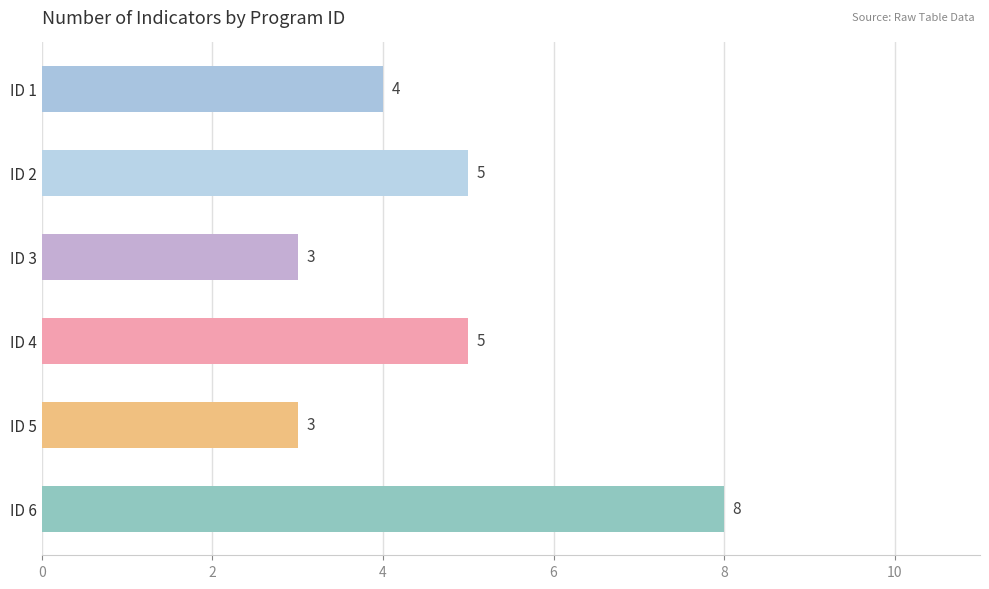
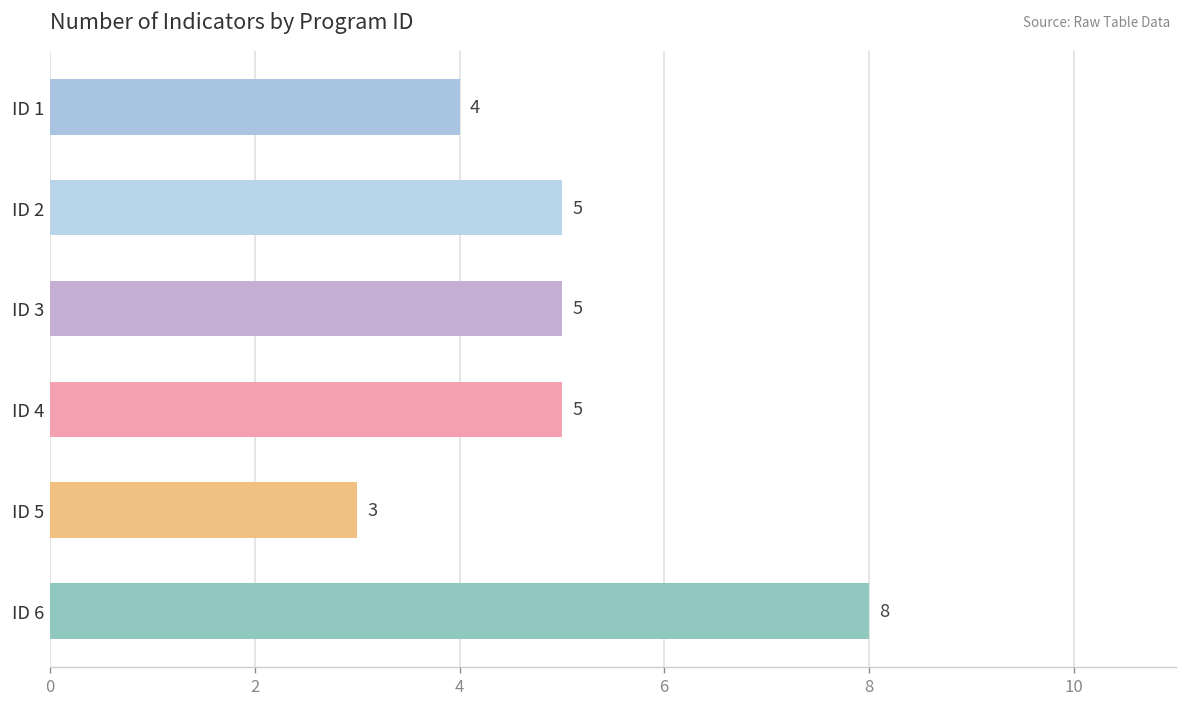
  {
    "ID 1": 4,
    "ID 2": 5,
-   "ID 3": 3,
+   "ID 3": 5,
    "ID 4": 5,
    "ID 5": 3,
    "ID 6": 8
  }
